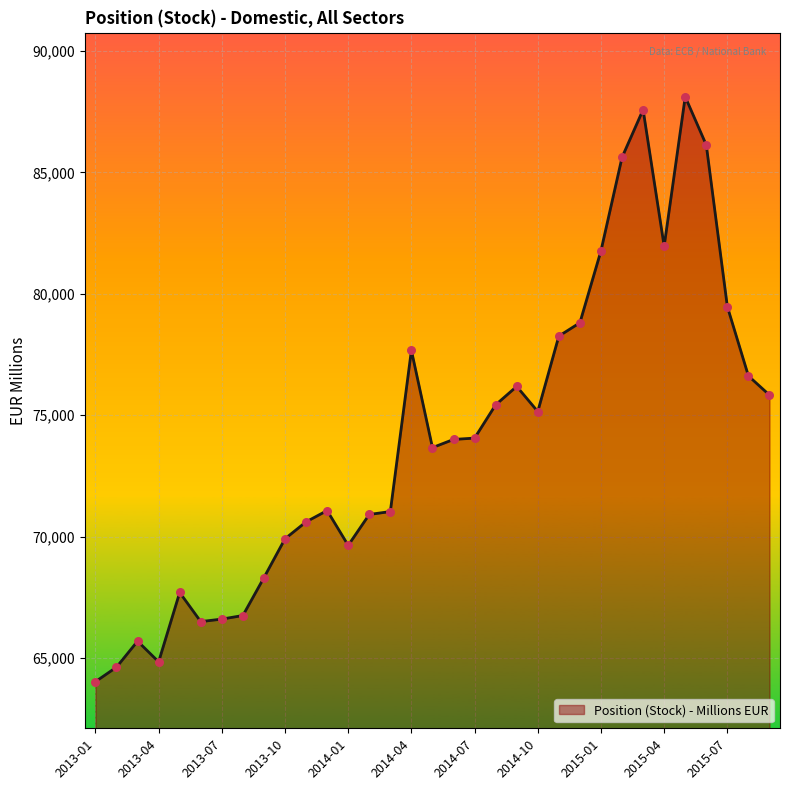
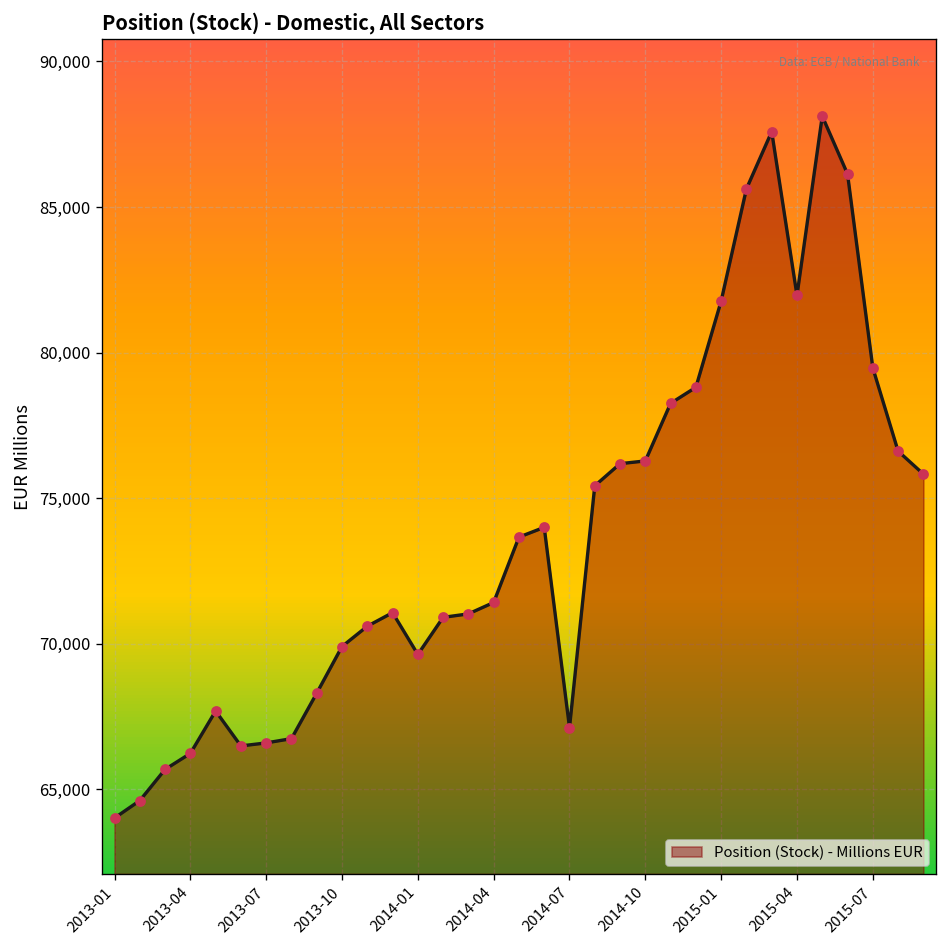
  {
    "2013-01": "64,000",
-   "2013-04": "64,800",
+   "2013-04": "66,200",
    "2013-07": "66,600",
    "2013-10": "69,900",
    "2014-01": "69,600",
-   "2014-04": "77,700",
-   "2014-07": "74,100",
-   "2014-10": "75,200",
+   "2014-04": "71,400",
+   "2014-07": "67,100",
+   "2014-10": "76,300",
    "2015-01": "81,800",
    "2015-04": "82,000",
    "2015-07": "79,500"
  }
